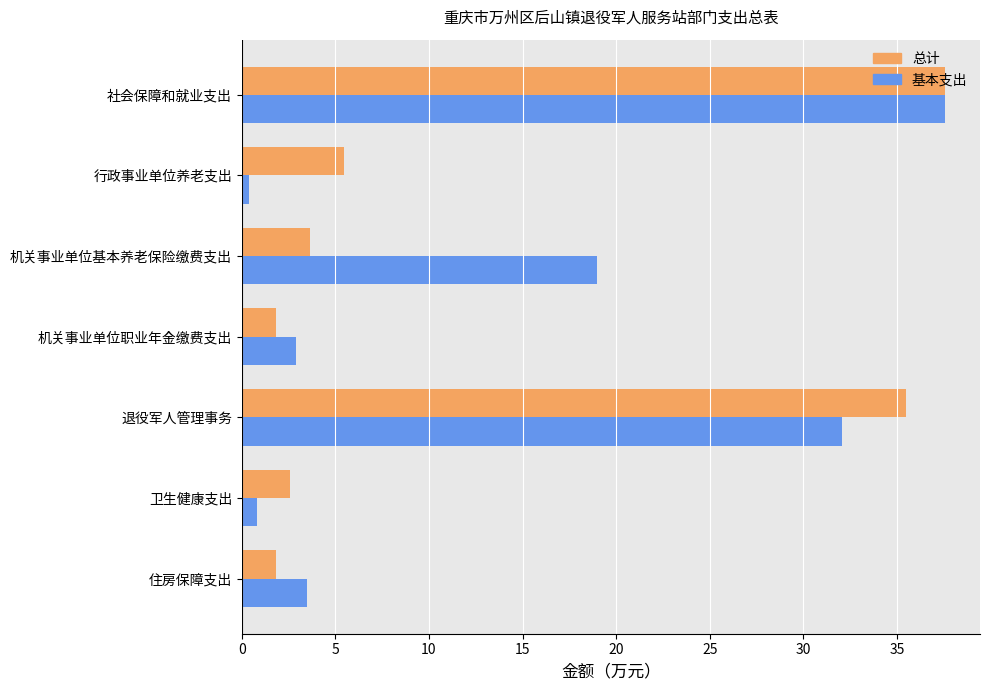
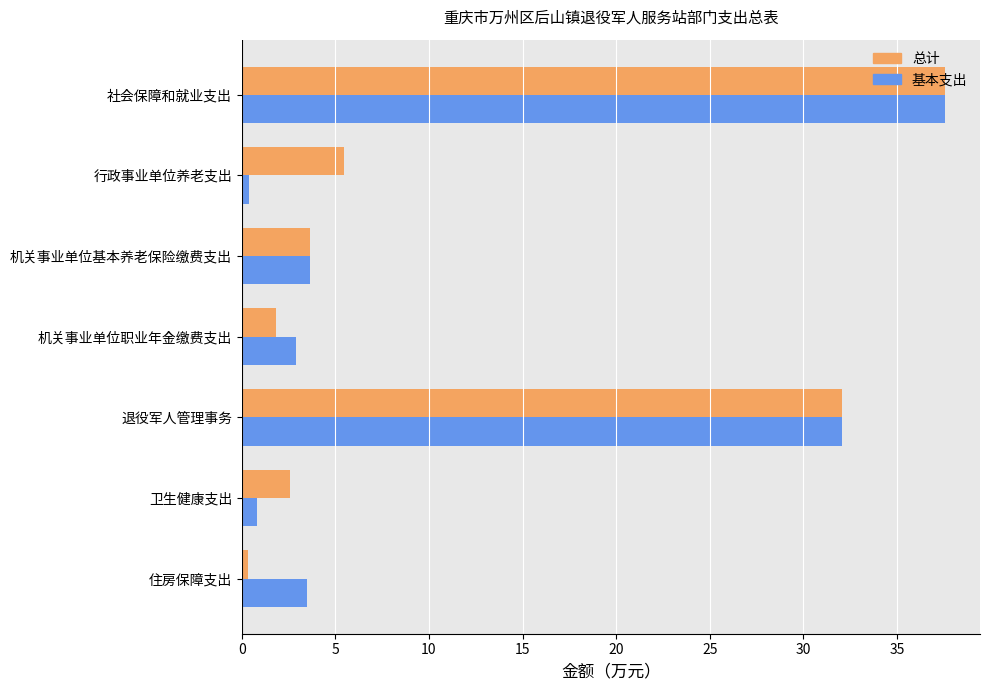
  {
    "总计": {
      "社会保障和就业支出": 37.6,
      "行政事业单位养老支出": 5.5,
      "机关事业单位基本养老保险缴费支出": 3.6,
      "机关事业单位职业年金缴费支出": 1.8,
-     "退役军人管理事务": 35.5,
+     "退役军人管理事务": 32.0,
      "卫生健康支出": 2.6,
-     "住房保障支出": 1.8
+     "住房保障支出": 0.3
    },
    "基本支出": {
      "社会保障和就业支出": 37.6,
      "行政事业单位养老支出": 0.4,
-     "机关事业单位基本养老保险缴费支出": 19.0,
+     "机关事业单位基本养老保险缴费支出": 3.6,
      "机关事业单位职业年金缴费支出": 2.9,
      "退役军人管理事务": 32.0,
      "卫生健康支出": 0.8,
      "住房保障支出": 3.5
    }
  }
